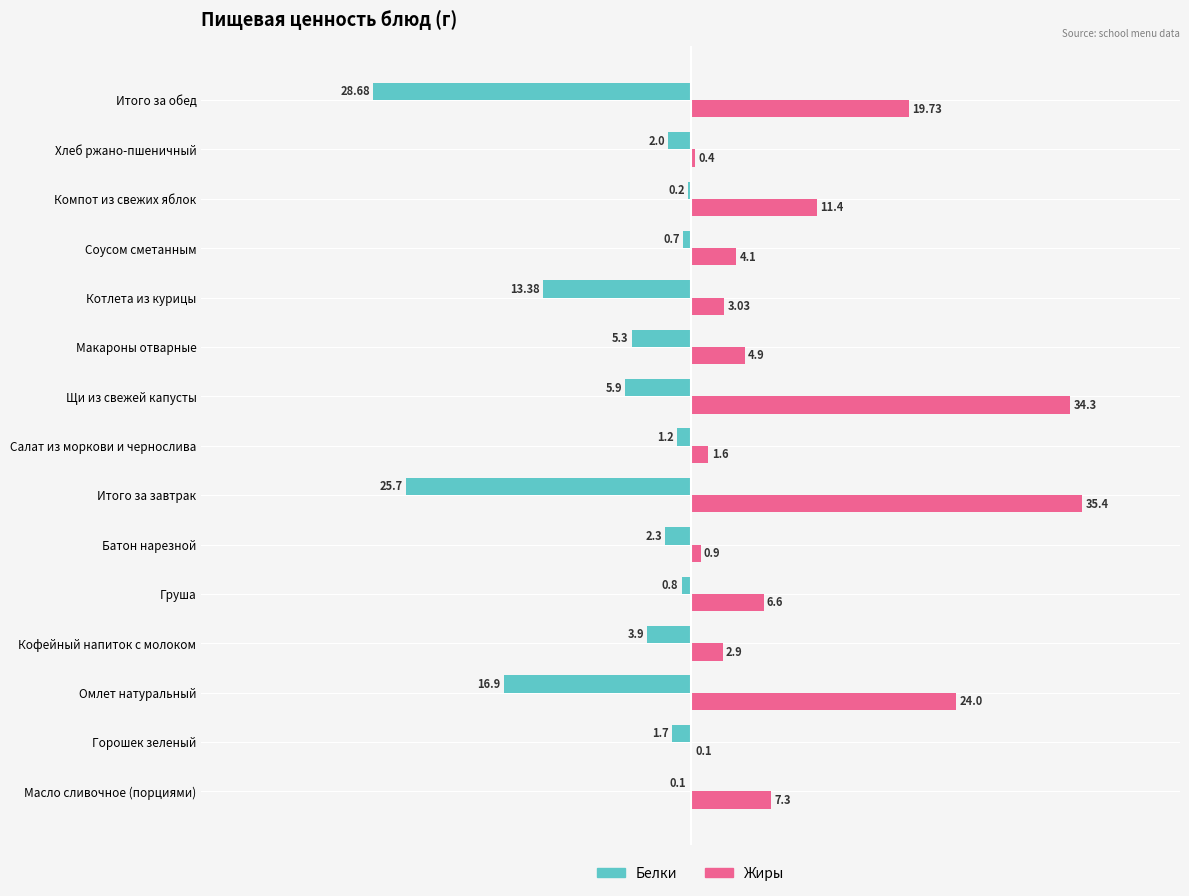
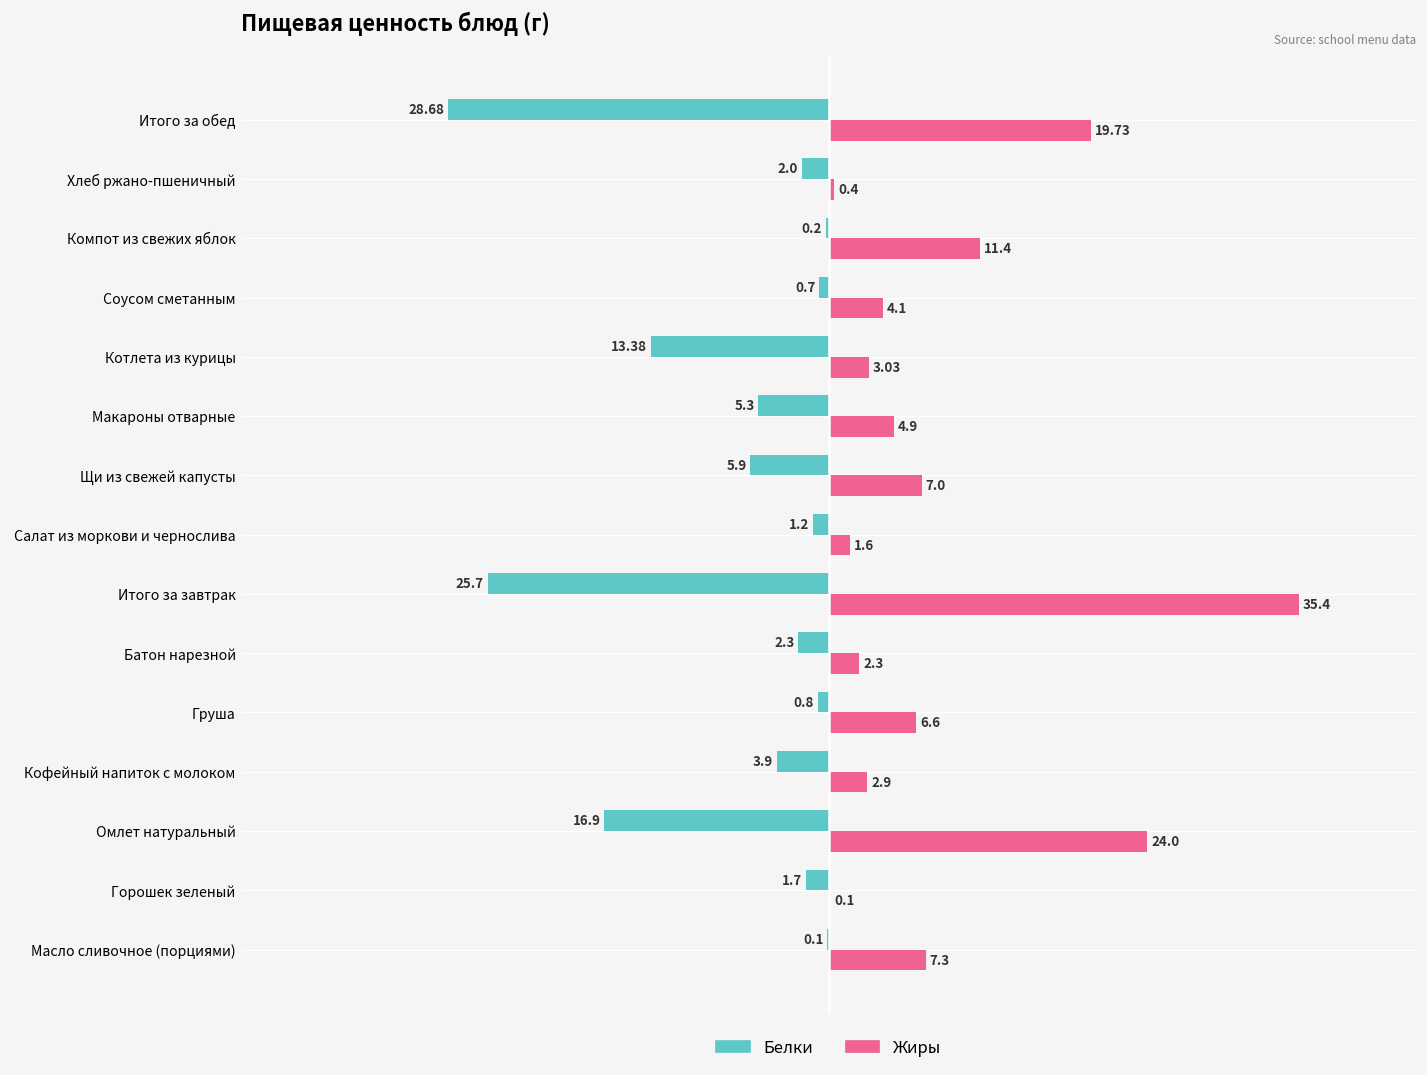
  {
    "Жиры": {
      "Итого за обед": 19.73,
      "Хлеб ржано-пшеничный": 0.4,
      "Компот из свежих яблок": 11.4,
      "Соусом сметанным": 4.1,
      "Котлета из курицы": 3.03,
      "Макароны отварные": 4.9,
-     "Щи из свежей капусты": 34.3,
+     "Щи из свежей капусты": 7.0,
      "Салат из моркови и чернослива": 1.6,
      "Итого за завтрак": 35.4,
-     "Батон нарезной": 0.9,
+     "Батон нарезной": 2.3,
      "Груша": 6.6,
      "Кофейный напиток с молоком": 2.9,
      "Омлет натуральный": 24.0,
      "Горошек зеленый": 0.1,
      "Масло сливочное (порциями)": 7.3
    }
  }
